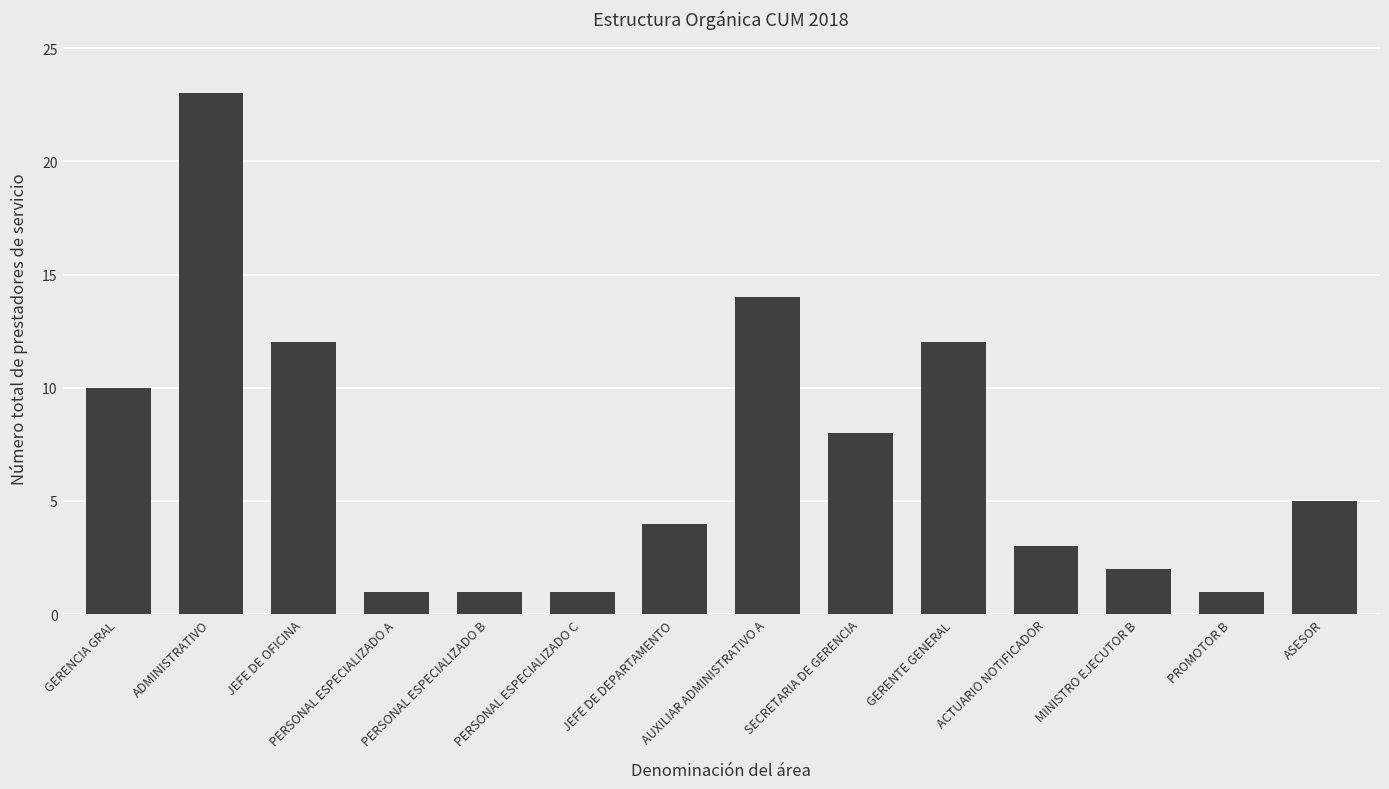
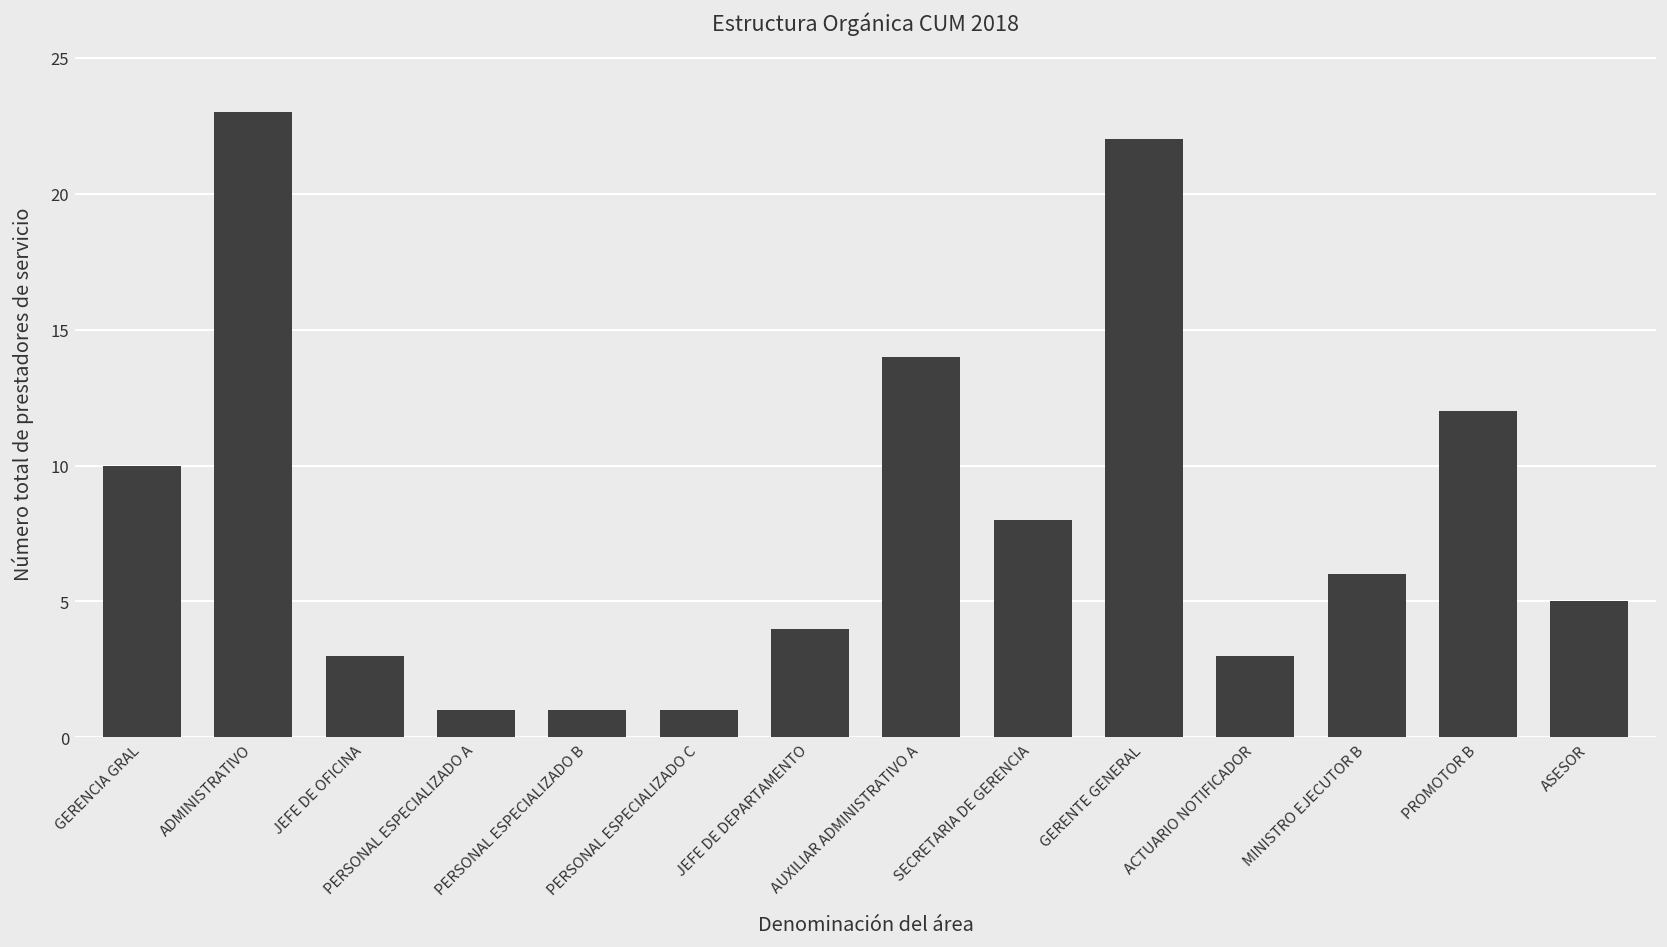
  {
    "GERENCIA GRAL": 10,
    "ADMINISTRATIVO": 23,
-   "JEFE DE OFICINA": 12,
+   "JEFE DE OFICINA": 3,
    "PERSONAL ESPECIALIZADO A": 1,
    "PERSONAL ESPECIALIZADO B": 1,
    "PERSONAL ESPECIALIZADO C": 1,
    "JEFE DE DEPARTAMENTO": 4,
    "AUXILIAR ADMINISTRATIVO A": 14,
    "SECRETARIA DE GERENCIA": 8,
-   "GERENTE GENERAL": 12,
+   "GERENTE GENERAL": 22,
    "ACTUARIO NOTIFICADOR": 3,
-   "MINISTRO EJECUTOR B": 2,
-   "PROMOTOR B": 1,
+   "MINISTRO EJECUTOR B": 6,
+   "PROMOTOR B": 12,
    "ASESOR": 5
  }
